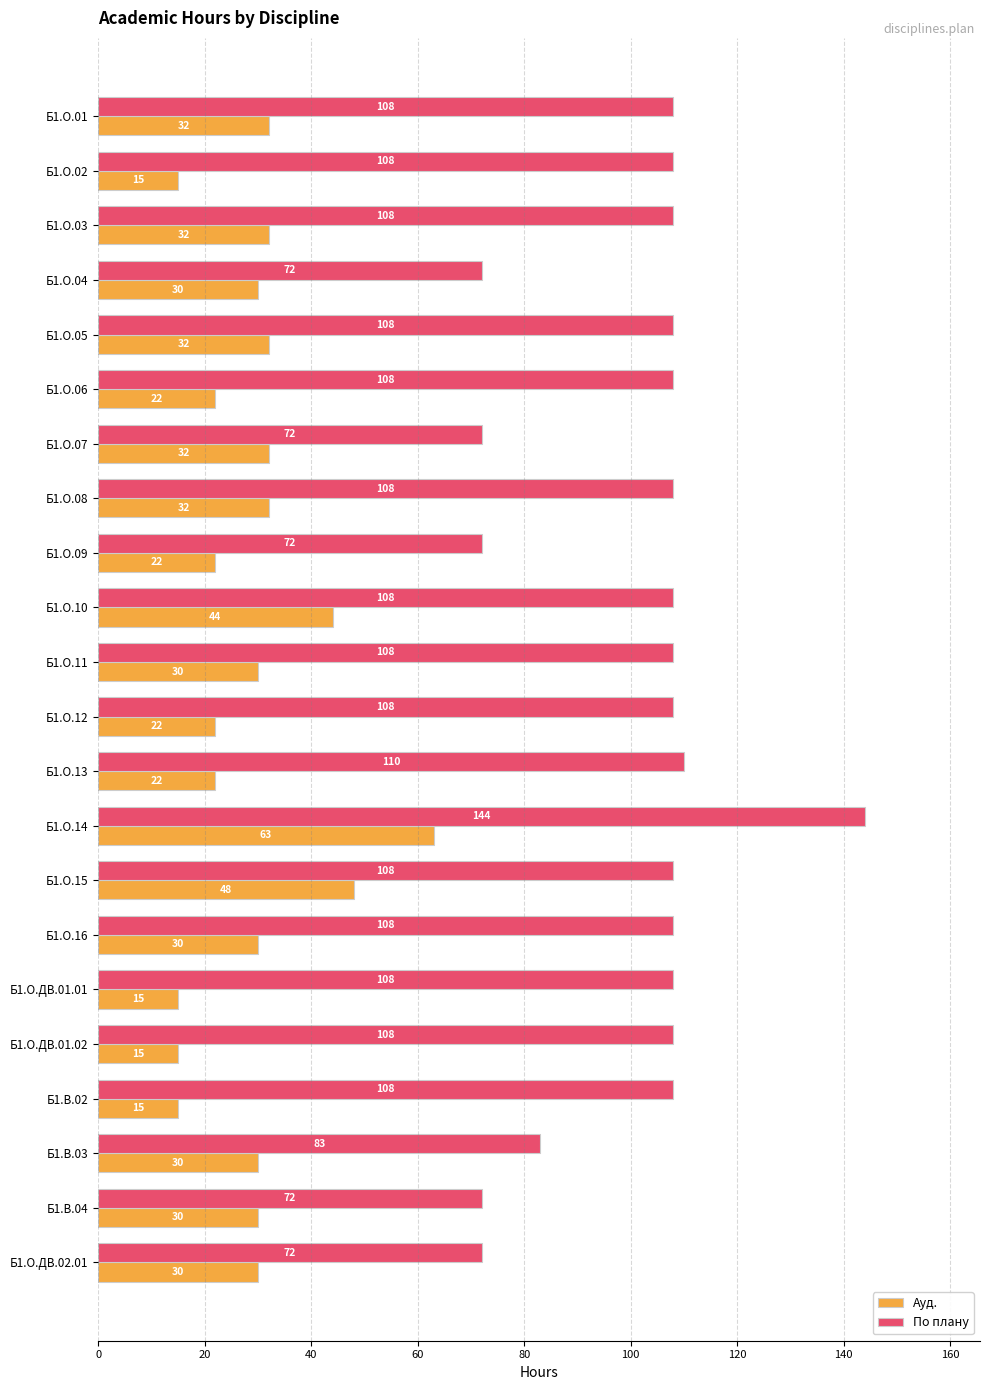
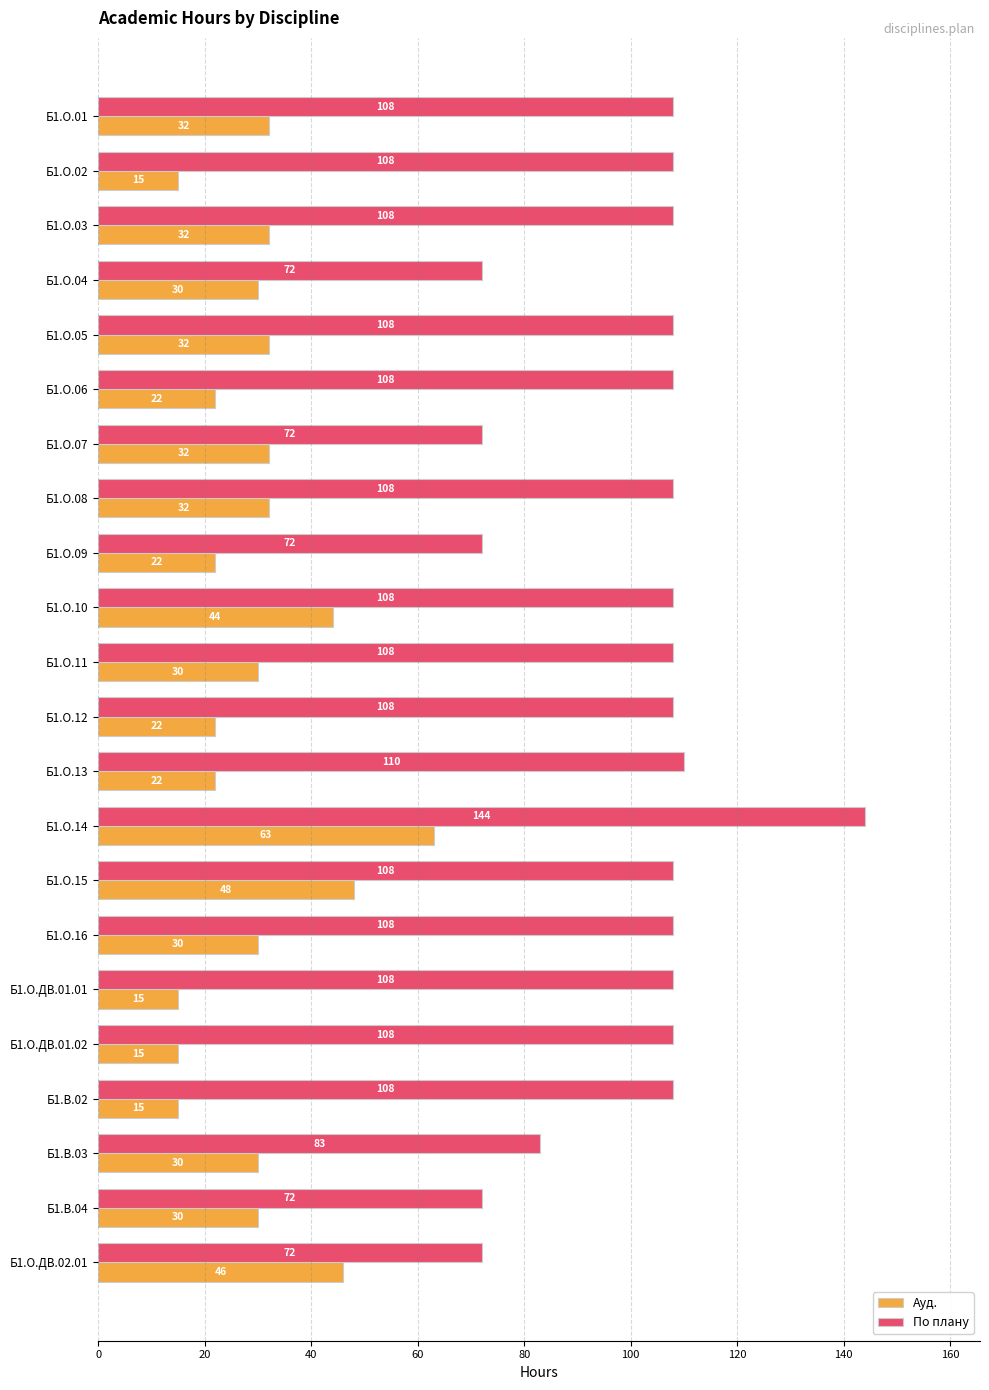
  {
    "Ауд.": {
      "Б1.О.01": 32,
      "Б1.О.02": 15,
      "Б1.О.03": 32,
      "Б1.О.04": 30,
      "Б1.О.05": 32,
      "Б1.О.06": 22,
      "Б1.О.07": 32,
      "Б1.О.08": 32,
      "Б1.О.09": 22,
      "Б1.О.10": 44,
      "Б1.О.11": 30,
      "Б1.О.12": 22,
      "Б1.О.13": 22,
      "Б1.О.14": 63,
      "Б1.О.15": 48,
      "Б1.О.16": 30,
      "Б1.О.ДВ.01.01": 15,
      "Б1.О.ДВ.01.02": 15,
      "Б1.В.02": 15,
      "Б1.В.03": 30,
      "Б1.В.04": 30,
-     "Б1.О.ДВ.02.01": 30
+     "Б1.О.ДВ.02.01": 46
    },
    "По плану": {
      "Б1.О.01": 108,
      "Б1.О.02": 108,
      "Б1.О.03": 108,
      "Б1.О.04": 72,
      "Б1.О.05": 108,
      "Б1.О.06": 108,
      "Б1.О.07": 72,
      "Б1.О.08": 108,
      "Б1.О.09": 72,
      "Б1.О.10": 108,
      "Б1.О.11": 108,
      "Б1.О.12": 108,
      "Б1.О.13": 110,
      "Б1.О.14": 144,
      "Б1.О.15": 108,
      "Б1.О.16": 108,
      "Б1.О.ДВ.01.01": 108,
      "Б1.О.ДВ.01.02": 108,
      "Б1.В.02": 108,
      "Б1.В.03": 83,
      "Б1.В.04": 72,
      "Б1.О.ДВ.02.01": 72
    }
  }
